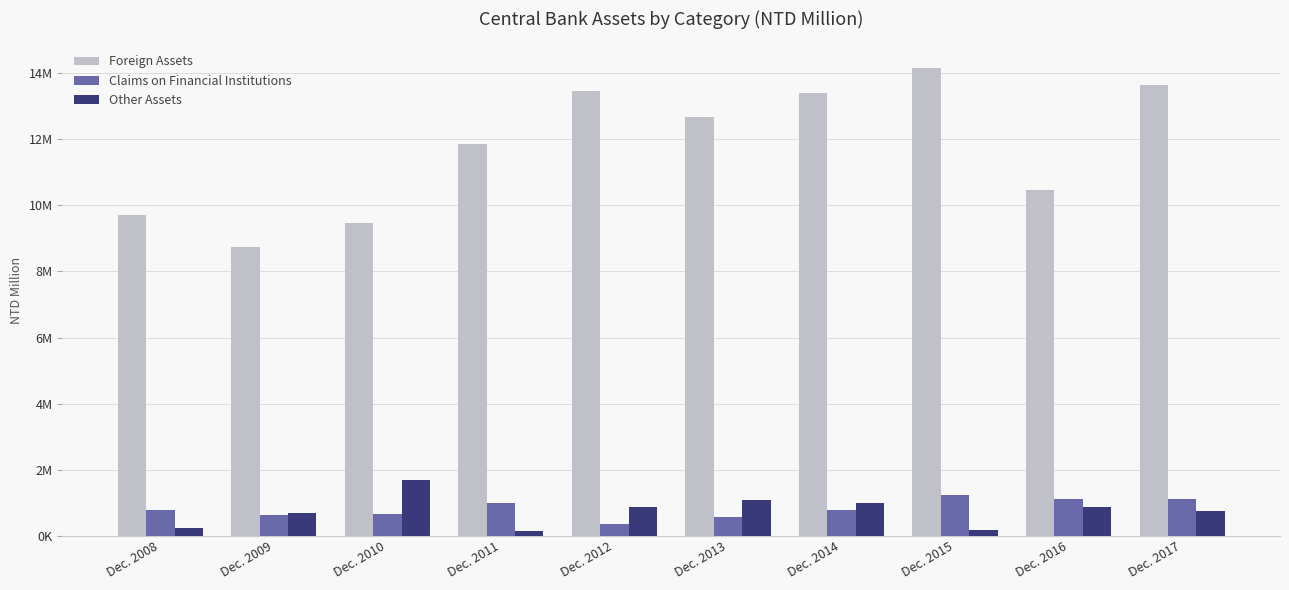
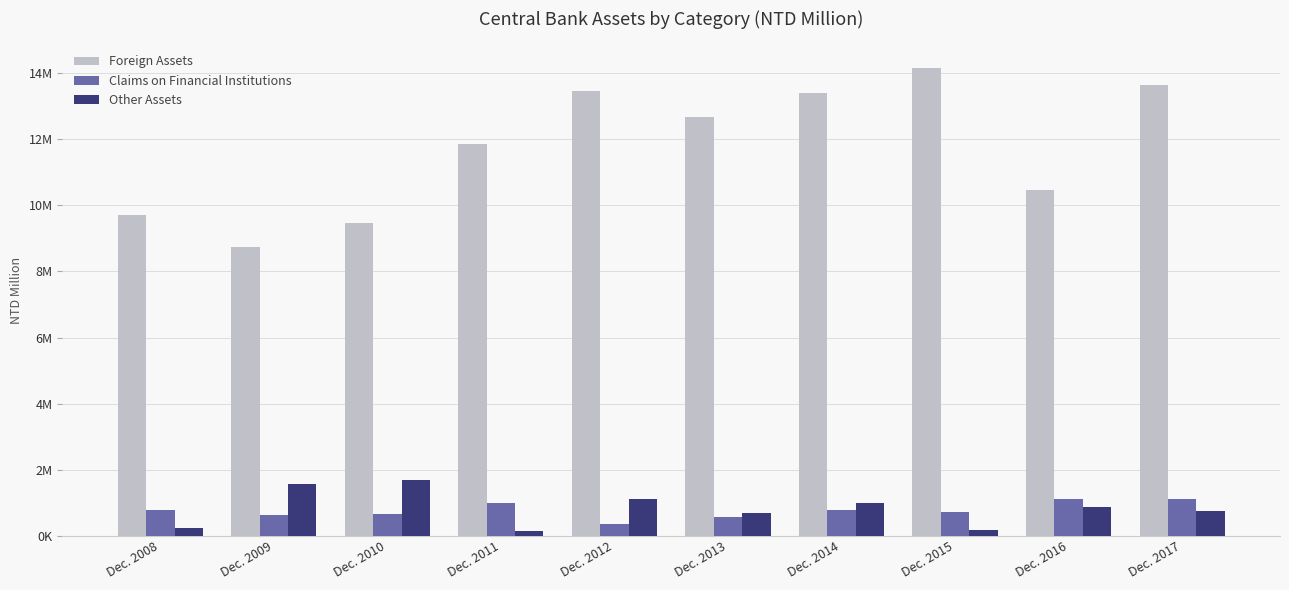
  {
    "Foreign Assets": {
      "Dec. 2008": 9700000,
      "Dec. 2009": 8700000,
      "Dec. 2010": 9500000,
      "Dec. 2011": 11800000,
      "Dec. 2012": 13400000,
      "Dec. 2013": 12700000,
      "Dec. 2014": 13400000,
      "Dec. 2015": 14200000,
      "Dec. 2016": 10500000,
      "Dec. 2017": 13600000
    },
    "Claims on Financial Institutions": {
      "Dec. 2008": 800000,
      "Dec. 2009": 600000,
      "Dec. 2010": 700000,
      "Dec. 2011": 1000000,
      "Dec. 2012": 300000,
      "Dec. 2013": 600000,
      "Dec. 2014": 800000,
-     "Dec. 2015": 1200000,
+     "Dec. 2015": 700000,
      "Dec. 2016": 1100000,
      "Dec. 2017": 1100000
    },
    "Other Assets": {
      "Dec. 2008": 200000,
-     "Dec. 2009": 700000,
+     "Dec. 2009": 1600000,
      "Dec. 2010": 1700000,
      "Dec. 2011": 200000,
-     "Dec. 2012": 900000,
-     "Dec. 2013": 1100000,
+     "Dec. 2012": 1100000,
+     "Dec. 2013": 700000,
      "Dec. 2014": 1000000,
      "Dec. 2015": 200000,
      "Dec. 2016": 900000,
      "Dec. 2017": 800000
    }
  }
